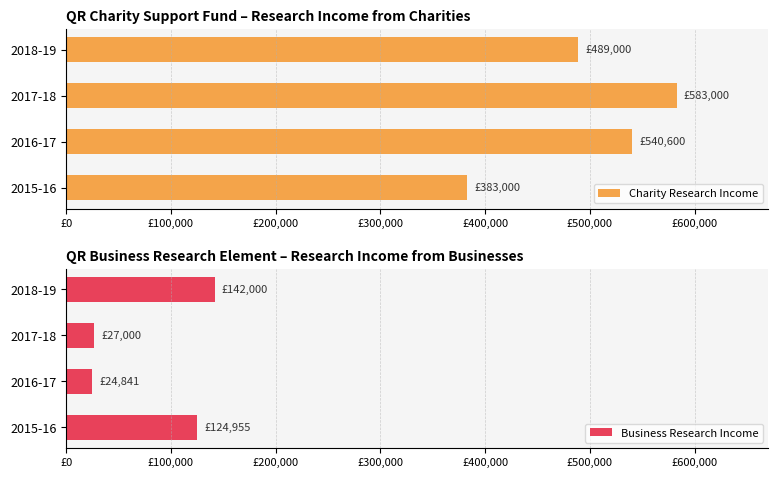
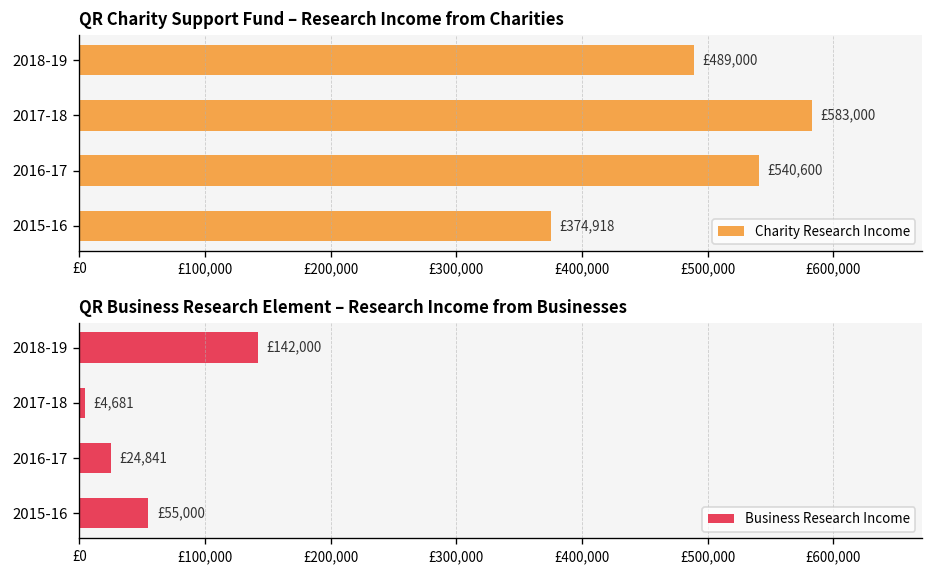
  {
    "QR Charity Support Fund – Research Income from Charities": {
      "2018-19": "£489,000",
      "2017-18": "£583,000",
      "2016-17": "£540,600",
-     "2015-16": "£383,000"
+     "2015-16": "£374,918"
    },
    "QR Business Research Element – Research Income from Businesses": {
      "2018-19": "£142,000",
-     "2017-18": "£27,000",
+     "2017-18": "£4,681",
      "2016-17": "£24,841",
-     "2015-16": "£124,955"
+     "2015-16": "£55,000"
    }
  }
